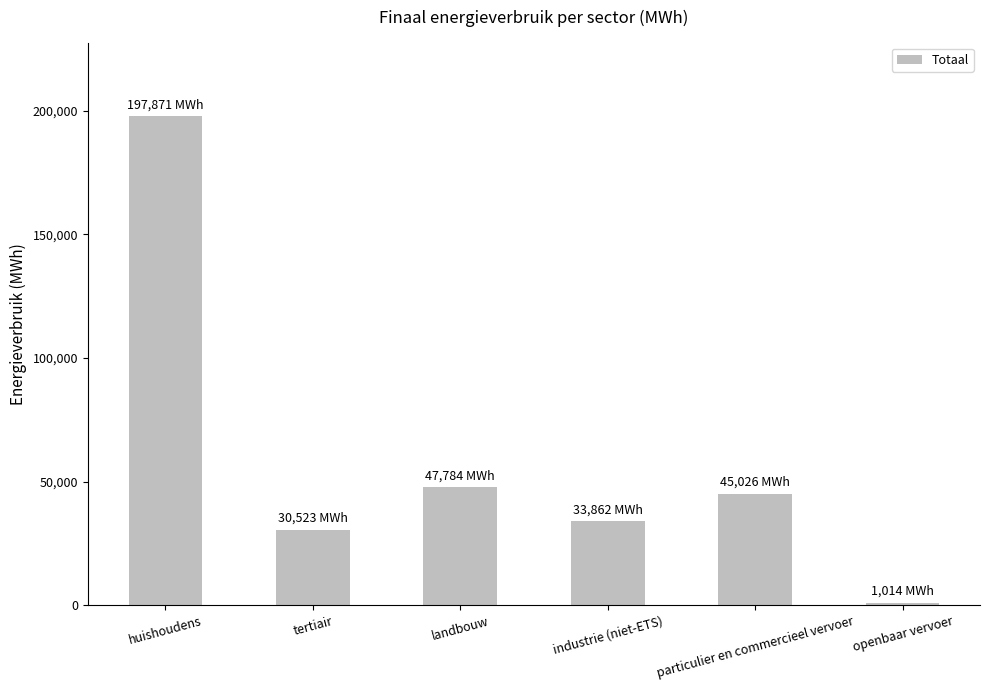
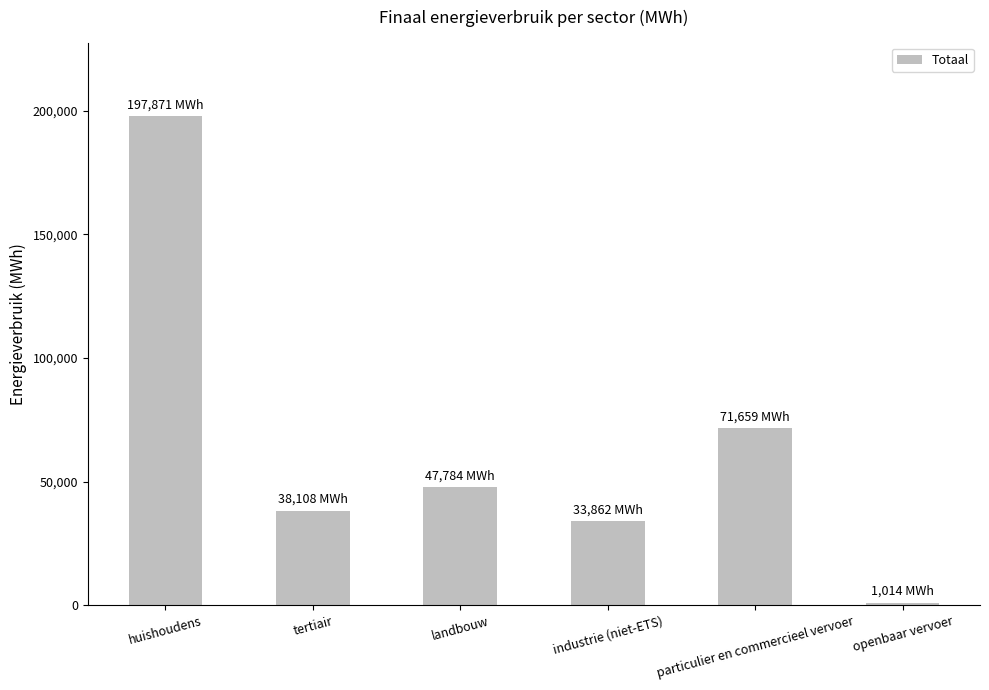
  {
    "huishoudens": "197,871",
-   "tertiair": "30,523",
+   "tertiair": "38,108",
    "landbouw": "47,784",
    "industrie (niet-ETS)": "33,862",
-   "particulier en commercieel vervoer": "45,026",
+   "particulier en commercieel vervoer": "71,659",
    "openbaar vervoer": "1,014"
  }
